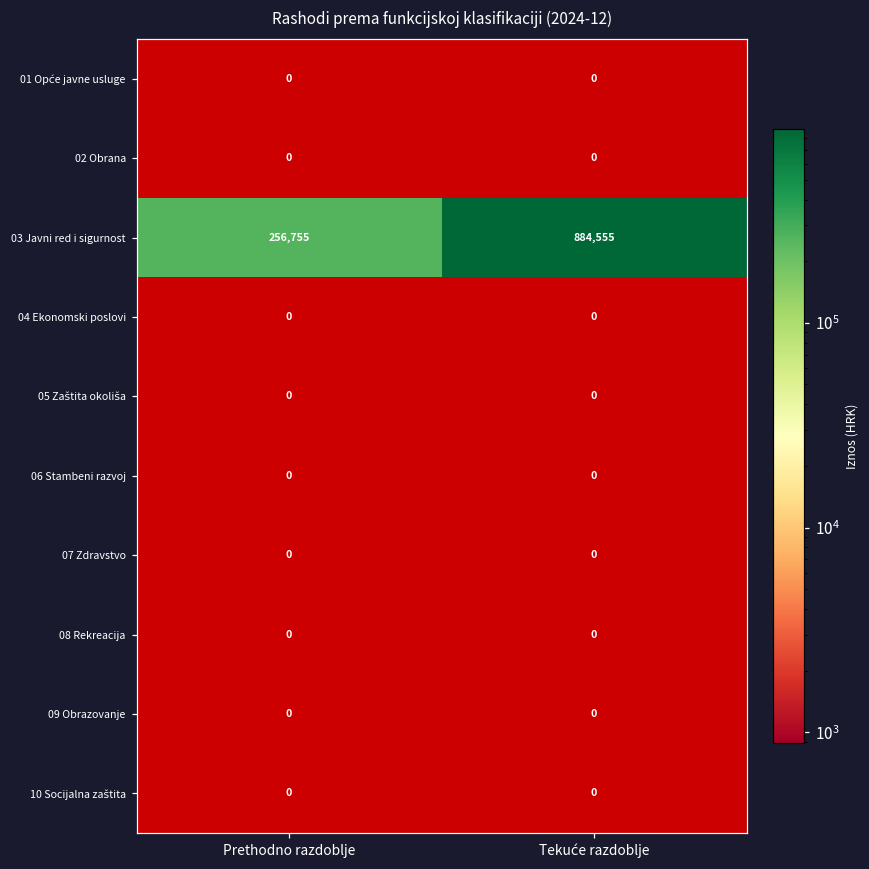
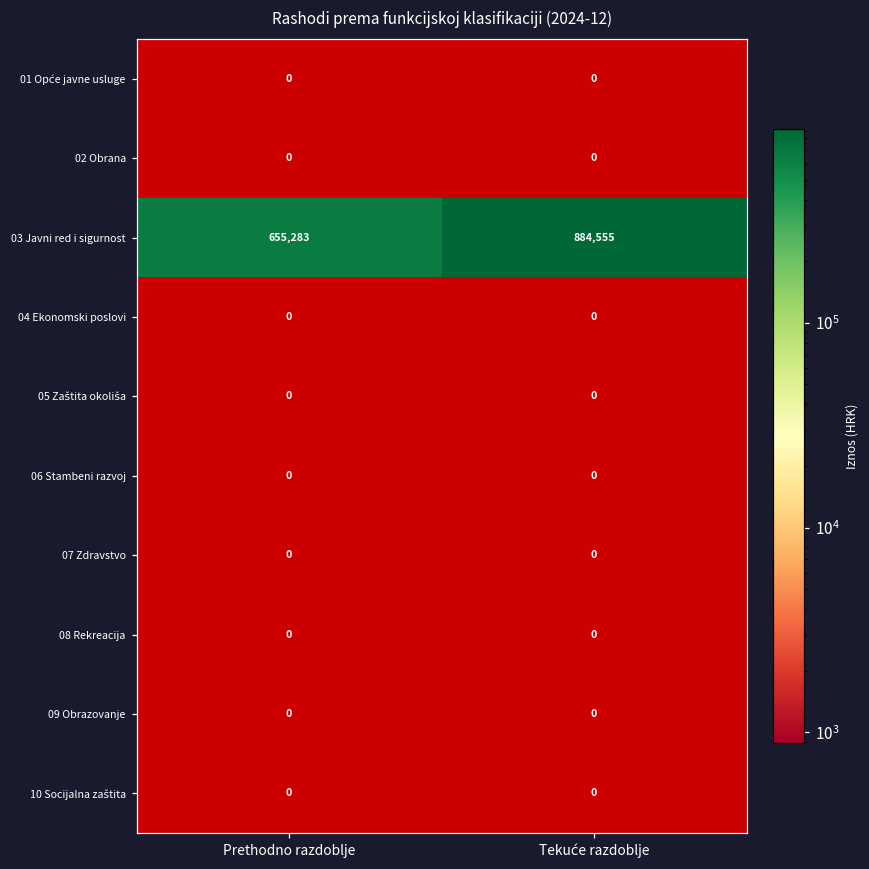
  {
    "01 Opće javne usluge": {
      "Prethodno razdoblje": "0",
      "Tekuće razdoblje": "0"
    },
    "02 Obrana": {
      "Prethodno razdoblje": "0",
      "Tekuće razdoblje": "0"
    },
    "03 Javni red i sigurnost": {
-     "Prethodno razdoblje": "256,755",
+     "Prethodno razdoblje": "655,283",
      "Tekuće razdoblje": "884,555"
    },
    "04 Ekonomski poslovi": {
      "Prethodno razdoblje": "0",
      "Tekuće razdoblje": "0"
    },
    "05 Zaštita okoliša": {
      "Prethodno razdoblje": "0",
      "Tekuće razdoblje": "0"
    },
    "06 Stambeni razvoj": {
      "Prethodno razdoblje": "0",
      "Tekuće razdoblje": "0"
    },
    "07 Zdravstvo": {
      "Prethodno razdoblje": "0",
      "Tekuće razdoblje": "0"
    },
    "08 Rekreacija": {
      "Prethodno razdoblje": "0",
      "Tekuće razdoblje": "0"
    },
    "09 Obrazovanje": {
      "Prethodno razdoblje": "0",
      "Tekuće razdoblje": "0"
    },
    "10 Socijalna zaštita": {
      "Prethodno razdoblje": "0",
      "Tekuće razdoblje": "0"
    }
  }
